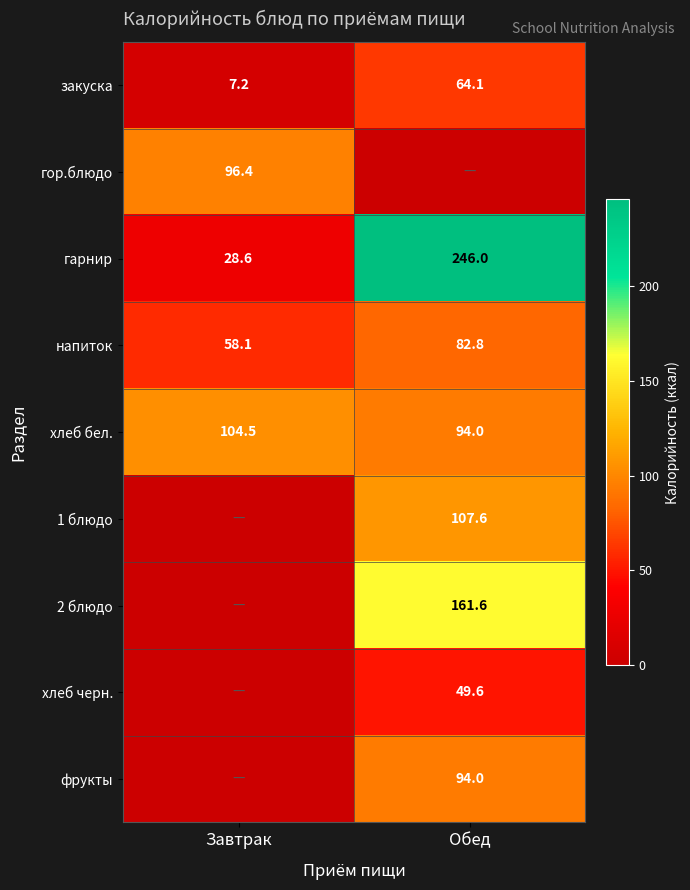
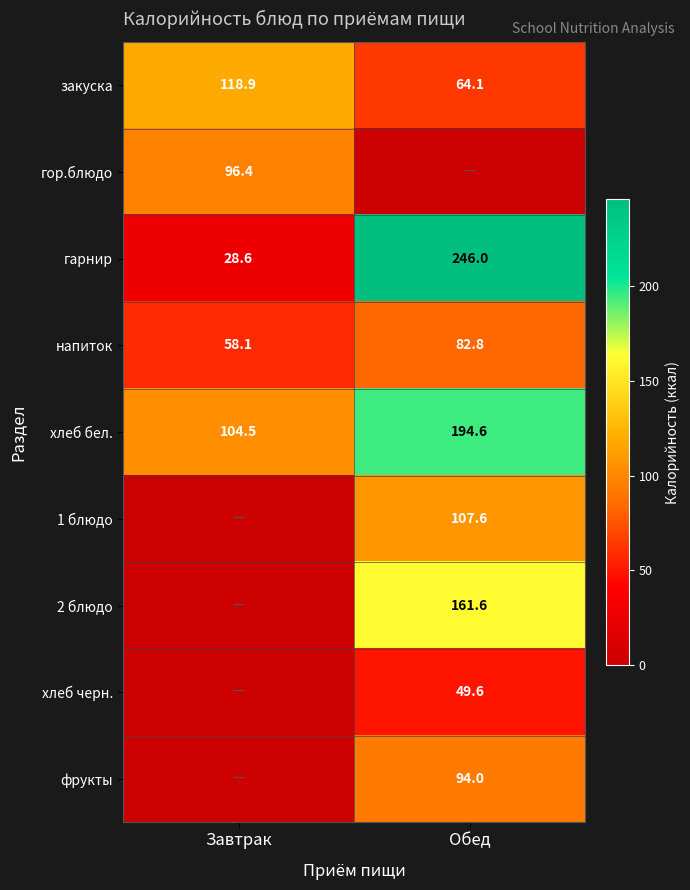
  {
    "закуска": {
-     "Завтрак": 7.2,
+     "Завтрак": 118.9,
      "Обед": 64.1
    },
    "гор.блюдо": {
      "Завтрак": 96.4
    },
    "гарнир": {
      "Завтрак": 28.6,
      "Обед": 246.0
    },
    "напиток": {
      "Завтрак": 58.1,
      "Обед": 82.8
    },
    "хлеб бел.": {
      "Завтрак": 104.5,
-     "Обед": 94.0
+     "Обед": 194.6
    },
    "1 блюдо": {
      "Обед": 107.6
    },
    "2 блюдо": {
      "Обед": 161.6
    },
    "хлеб черн.": {
      "Обед": 49.6
    },
    "фрукты": {
      "Обед": 94.0
    }
  }
